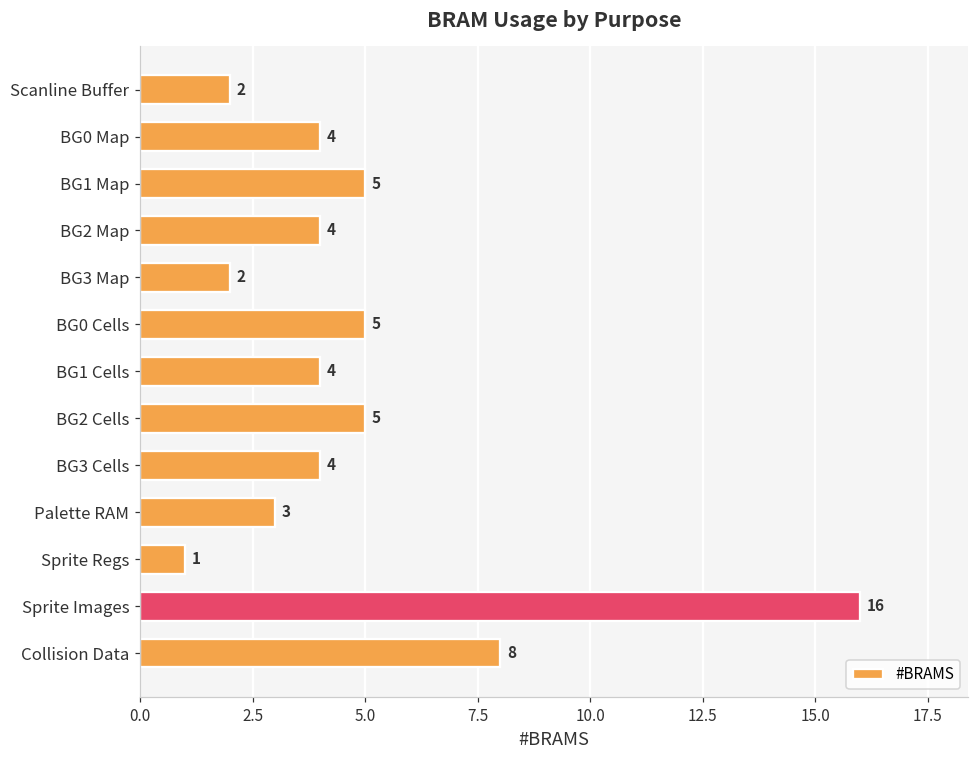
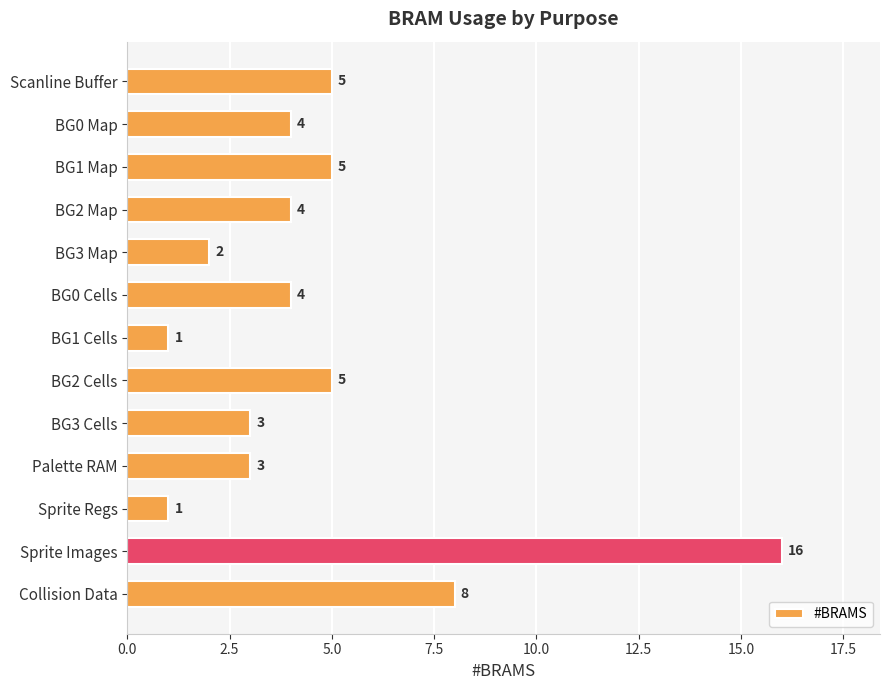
  {
-   "Scanline Buffer": 2,
+   "Scanline Buffer": 5,
    "BG0 Map": 4,
    "BG1 Map": 5,
    "BG2 Map": 4,
    "BG3 Map": 2,
-   "BG0 Cells": 5,
-   "BG1 Cells": 4,
+   "BG0 Cells": 4,
+   "BG1 Cells": 1,
    "BG2 Cells": 5,
-   "BG3 Cells": 4,
+   "BG3 Cells": 3,
    "Palette RAM": 3,
    "Sprite Regs": 1,
    "Sprite Images": 16,
    "Collision Data": 8
  }
